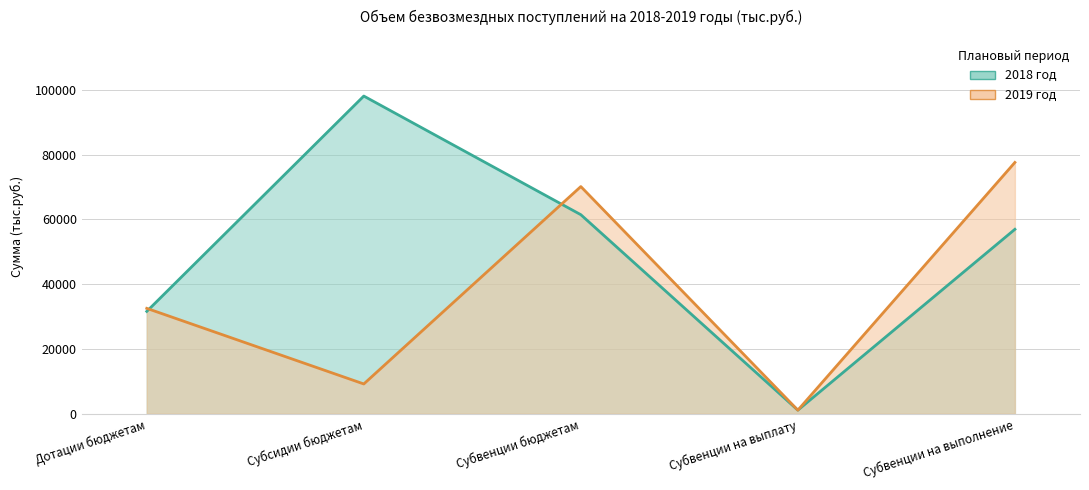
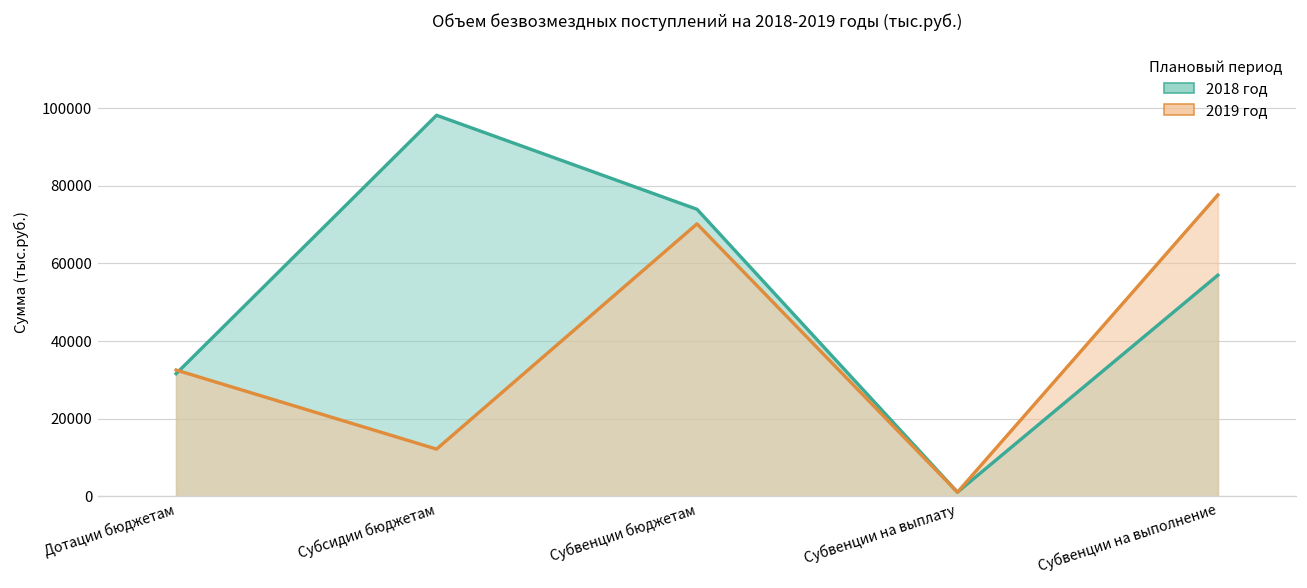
  {
    "2018 год": {
      "Дотации бюджетам": 32000,
      "Субсидии бюджетам": 98000,
-     "Субвенции бюджетам": 61000,
+     "Субвенции бюджетам": 74000,
      "Субвенции на выполнение": 57000
    },
    "2019 год": {
      "Дотации бюджетам": 33000,
-     "Субсидии бюджетам": 9000,
+     "Субсидии бюджетам": 12000,
      "Субвенции бюджетам": 70000,
      "Субвенции на выполнение": 78000
    }
  }
